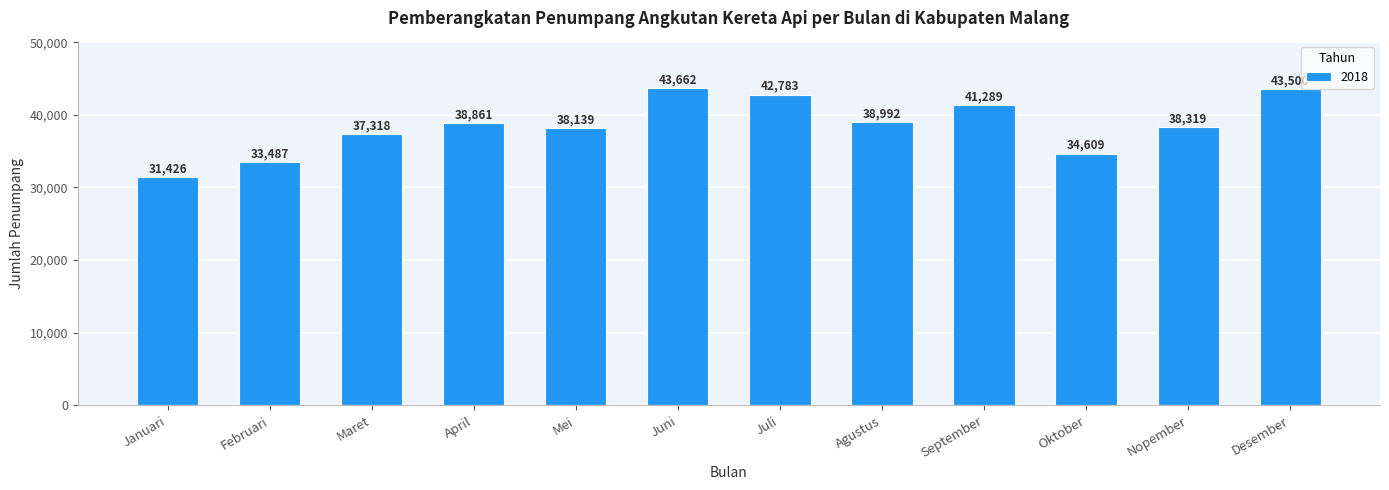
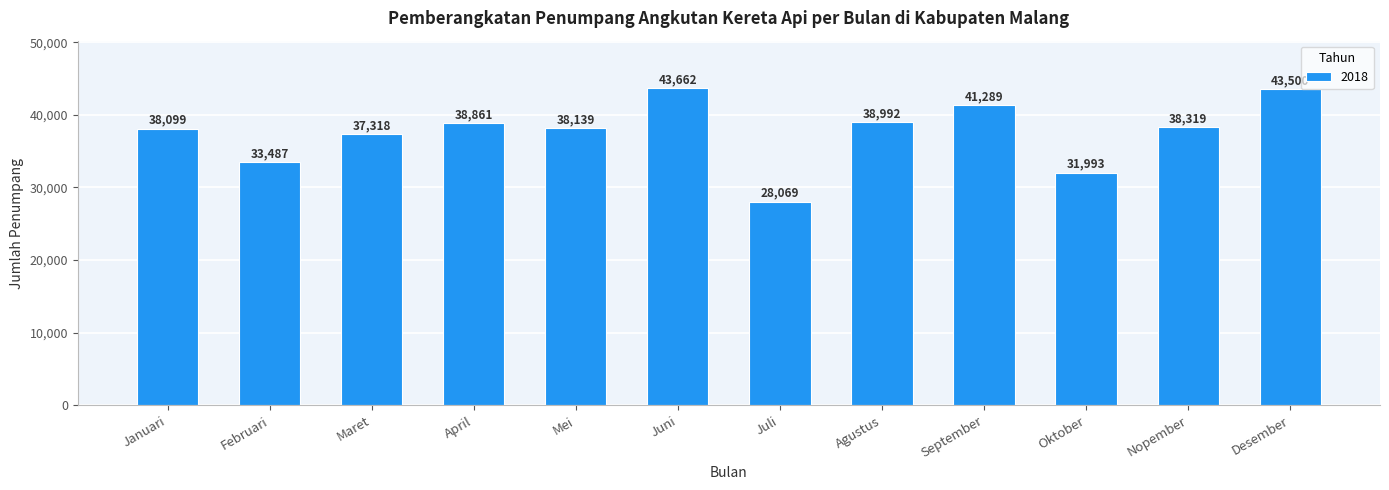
  {
-   "Januari": "31,426",
+   "Januari": "38,099",
    "Februari": "33,487",
    "Maret": "37,318",
    "April": "38,861",
    "Mei": "38,139",
    "Juni": "43,662",
-   "Juli": "42,783",
+   "Juli": "28,069",
    "Agustus": "38,992",
    "September": "41,289",
-   "Oktober": "34,609",
+   "Oktober": "31,993",
    "Nopember": "38,319"
  }
